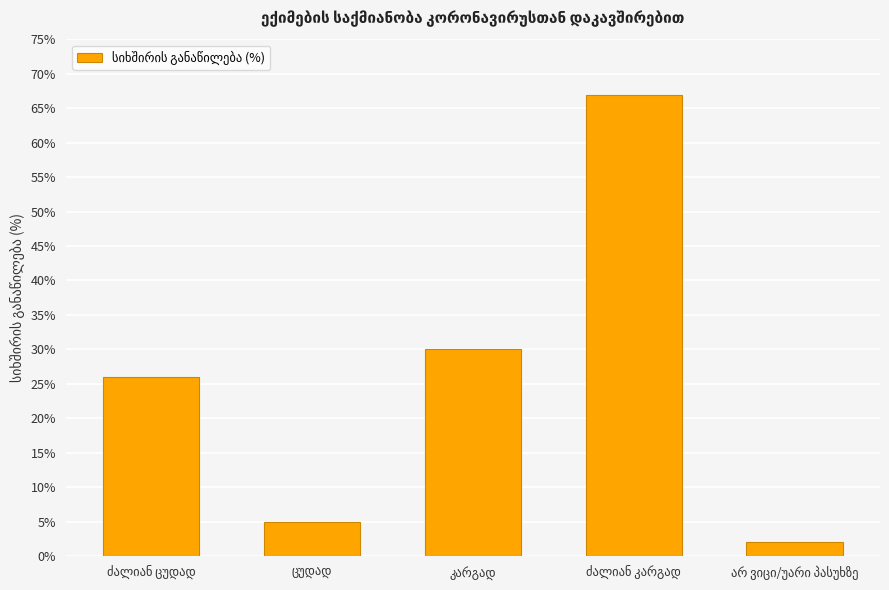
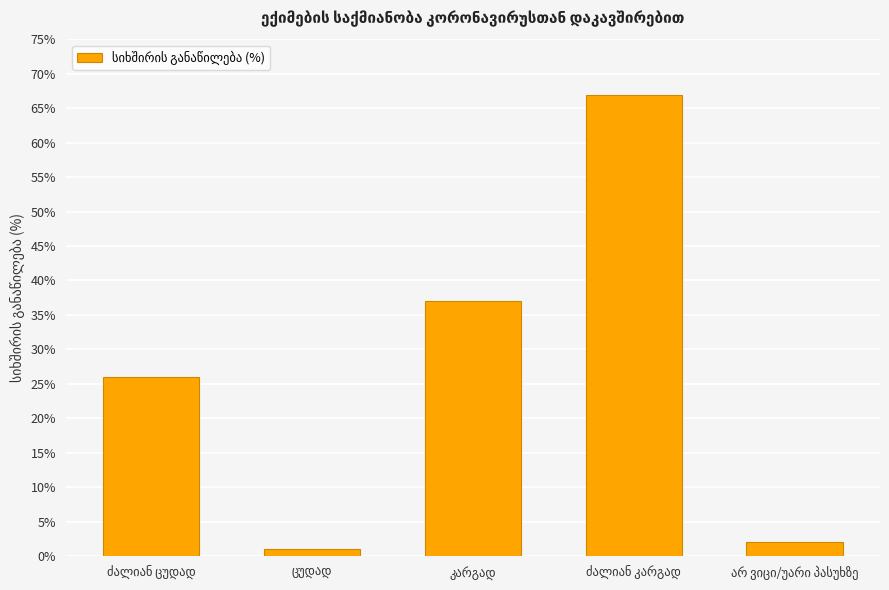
  {
    "ძალიან ცუდად": "26%",
-   "ცუდად": "5%",
-   "კარგად": "30%",
+   "ცუდად": "1%",
+   "კარგად": "37%",
    "ძალიან კარგად": "67%",
    "არ ვიცი/უარი პასუხზე": "2%"
  }
